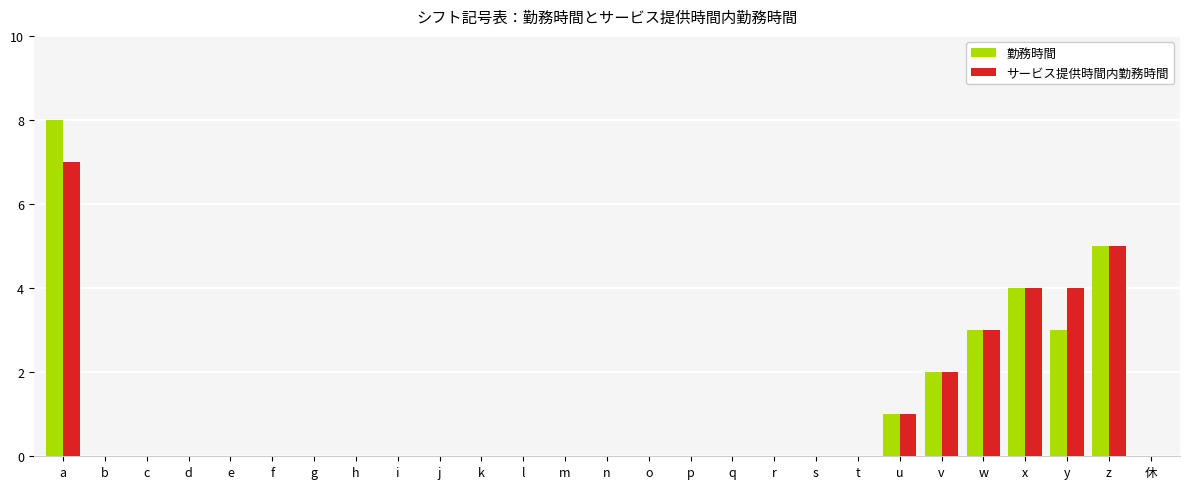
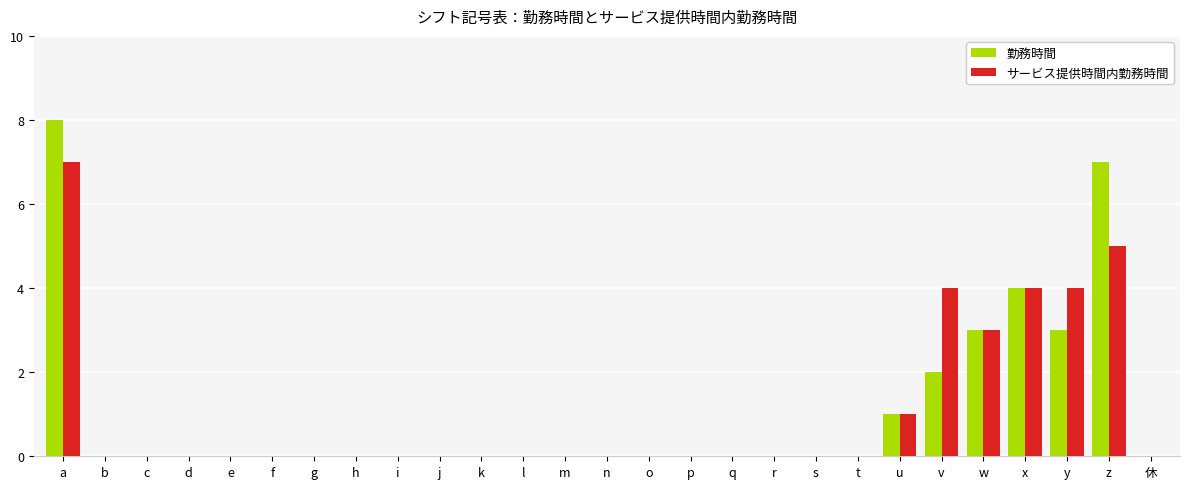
  {
    "勤務時間": {
      "a": 8,
      "b": 0,
      "c": 0,
      "d": 0,
      "e": 0,
      "f": 0,
      "g": 0,
      "h": 0,
      "i": 0,
      "j": 0,
      "k": 0,
      "l": 0,
      "m": 0,
      "n": 0,
      "o": 0,
      "p": 0,
      "q": 0,
      "r": 0,
      "s": 0,
      "t": 0,
      "u": 1,
      "v": 2,
      "w": 3,
      "x": 4,
      "y": 3,
-     "z": 5,
+     "z": 7,
      "休": 0
    },
    "サービス提供時間内勤務時間": {
      "a": 7,
      "b": 0,
      "c": 0,
      "d": 0,
      "e": 0,
      "f": 0,
      "g": 0,
      "h": 0,
      "i": 0,
      "j": 0,
      "k": 0,
      "l": 0,
      "m": 0,
      "n": 0,
      "o": 0,
      "p": 0,
      "q": 0,
      "r": 0,
      "s": 0,
      "t": 0,
      "u": 1,
-     "v": 2,
+     "v": 4,
      "w": 3,
      "x": 4,
      "y": 4,
      "z": 5,
      "休": 0
    }
  }
